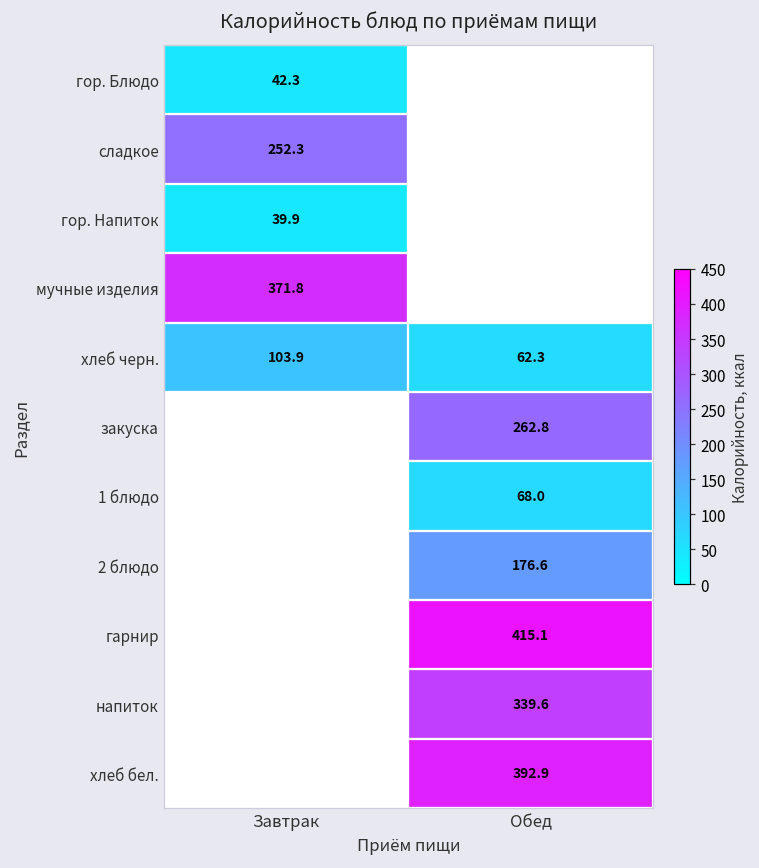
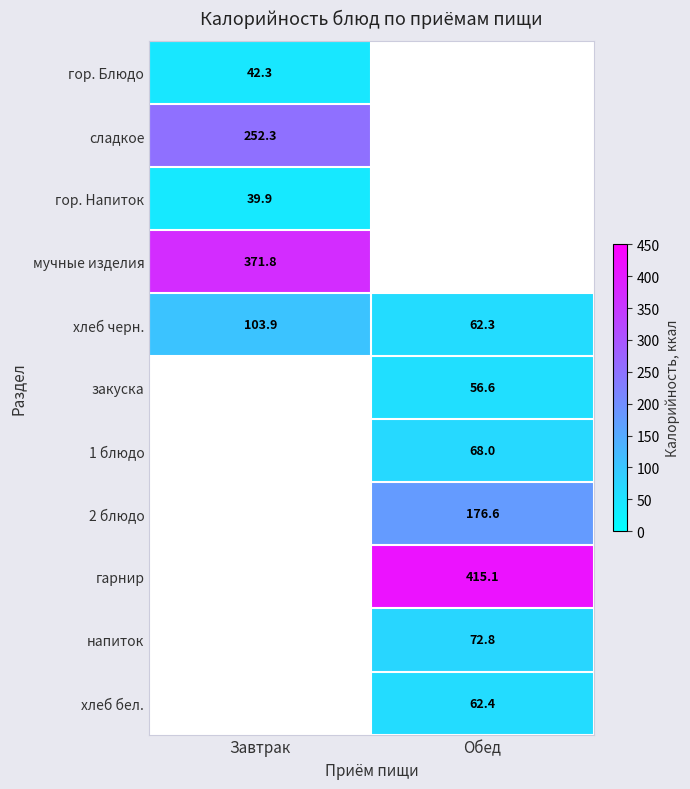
  {
    "гор. Блюдо": {
      "Завтрак": 42.3
    },
    "сладкое": {
      "Завтрак": 252.3
    },
    "гор. Напиток": {
      "Завтрак": 39.9
    },
    "мучные изделия": {
      "Завтрак": 371.8
    },
    "хлеб черн.": {
      "Завтрак": 103.9,
      "Обед": 62.3
    },
    "закуска": {
-     "Обед": 262.8
+     "Обед": 56.6
    },
    "1 блюдо": {
      "Обед": 68.0
    },
    "2 блюдо": {
      "Обед": 176.6
    },
    "гарнир": {
      "Обед": 415.1
    },
    "напиток": {
-     "Обед": 339.6
+     "Обед": 72.8
    },
    "хлеб бел.": {
-     "Обед": 392.9
+     "Обед": 62.4
    }
  }
